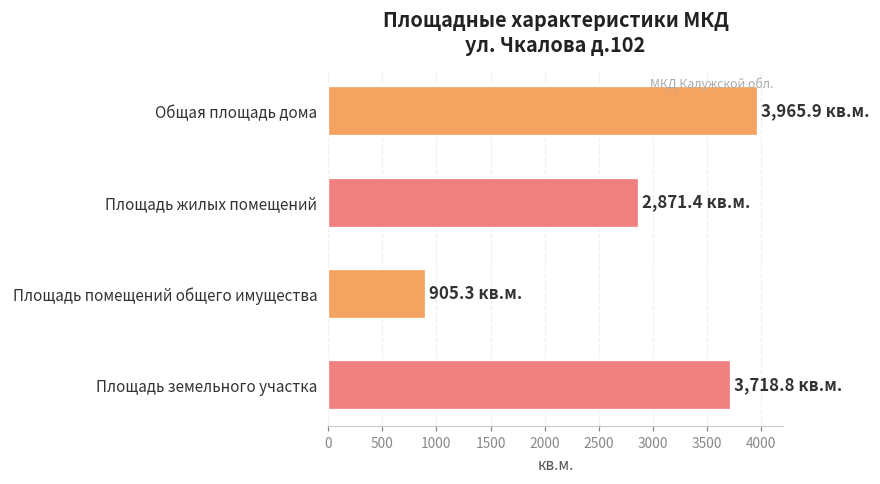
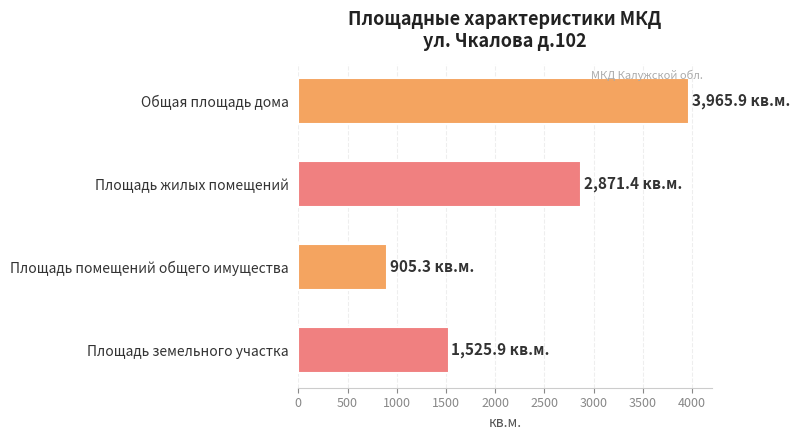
  {
    "Общая площадь дома": "3,965.9",
    "Площадь жилых помещений": "2,871.4",
    "Площадь помещений общего имущества": "905.3",
-   "Площадь земельного участка": "3,718.8"
+   "Площадь земельного участка": "1,525.9"
  }
